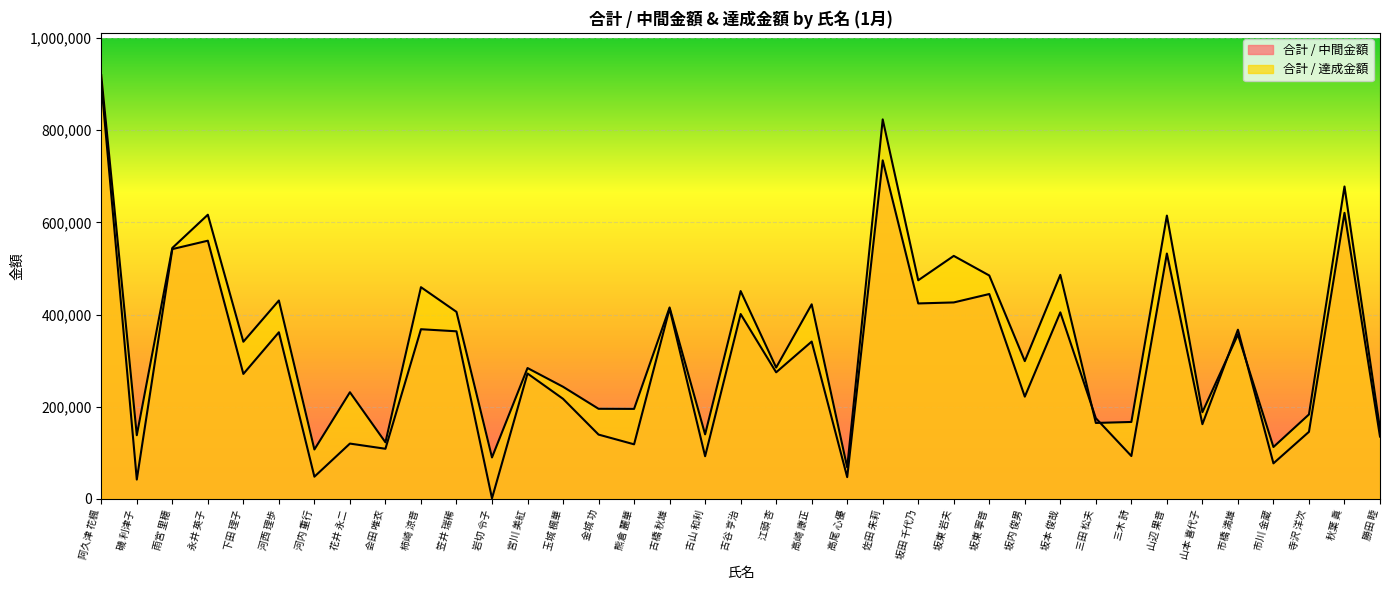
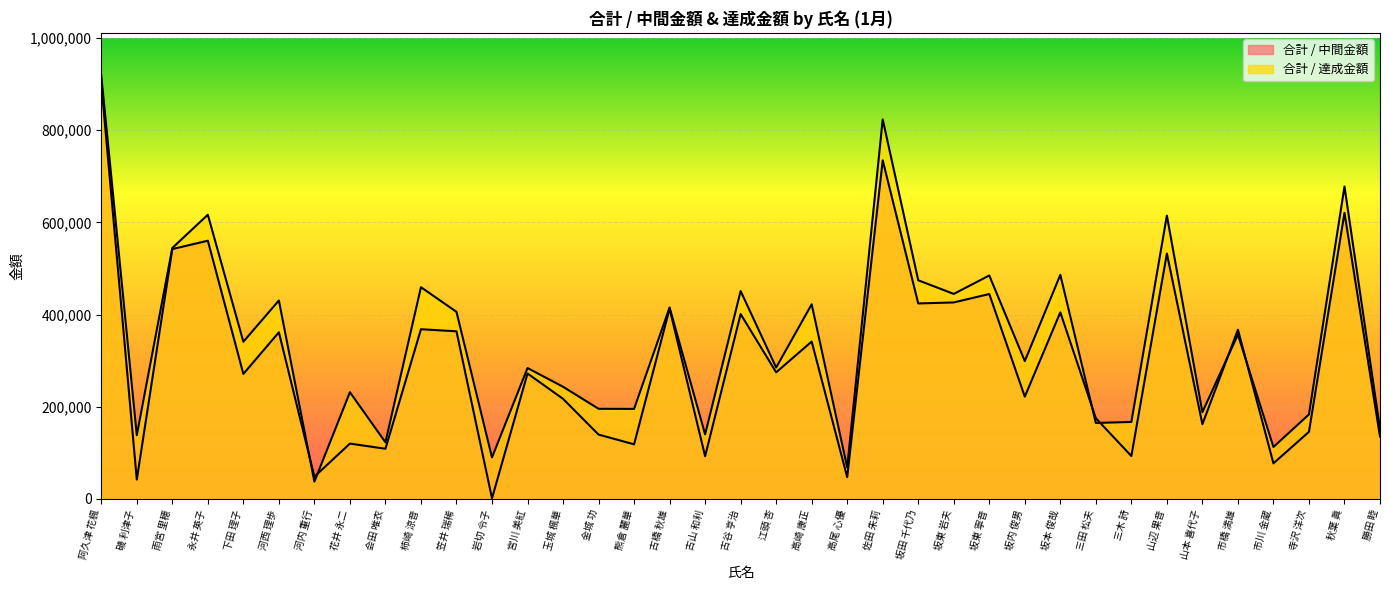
  {
    "合計 / 中間金額": {
      "阿久津 花楓": "900,000",
      "磯 利津子": "40,000",
      "永井 英子": "560,000",
      "下田 理子": "270,000",
      "河西 理歩": "360,000",
      "河内 重行": "50,000",
      "花井 永二": "120,000",
      "会田 唯衣": "110,000",
      "柿崎 涼音": "370,000",
      "笠井 瑞稀": "360,000",
      "岩切 令子": "0",
      "宮川 美紅": "270,000",
      "玉城 楓華": "220,000",
      "金城 功": "140,000",
      "熊倉 麗華": "120,000",
      "古山 和利": "90,000",
      "古谷 亨治": "400,000",
      "江頭 杏": "270,000",
      "高崎 康正": "340,000",
      "高尾 心優": "50,000",
      "佐田 朱莉": "730,000",
      "坂田 千代乃": "420,000",
      "坂東 岩夫": "430,000",
      "坂東 寧音": "440,000",
      "坂内 俊男": "220,000",
      "坂本 俊哉": "400,000",
      "三田 松夫": "180,000",
      "三木 詩": "90,000",
      "山辺 果音": "530,000",
      "山本 喜代子": "160,000",
      "市橋 満雄": "370,000",
      "市川 金蔵": "80,000",
      "寺沢 洋次": "150,000",
      "秋葉 眞": "620,000",
      "勝田 睦": "140,000"
    },
    "合計 / 達成金額": {
      "阿久津 花楓": "920,000",
      "磯 利津子": "140,000",
      "永井 英子": "620,000",
      "下田 理子": "340,000",
      "河西 理歩": "430,000",
-     "河内 重行": "110,000",
+     "河内 重行": "40,000",
      "花井 永二": "230,000",
      "会田 唯衣": "120,000",
      "柿崎 涼音": "460,000",
      "笠井 瑞稀": "410,000",
      "岩切 令子": "90,000",
      "宮川 美紅": "280,000",
      "玉城 楓華": "240,000",
      "金城 功": "200,000",
      "熊倉 麗華": "200,000",
      "古山 和利": "140,000",
      "古谷 亨治": "450,000",
      "江頭 杏": "290,000",
      "高崎 康正": "420,000",
      "高尾 心優": "70,000",
      "佐田 朱莉": "820,000",
      "坂田 千代乃": "470,000",
-     "坂東 岩夫": "530,000",
+     "坂東 岩夫": "440,000",
      "坂東 寧音": "480,000",
      "坂内 俊男": "300,000",
      "坂本 俊哉": "490,000",
      "三田 松夫": "160,000",
      "三木 詩": "170,000",
      "山辺 果音": "610,000",
      "山本 喜代子": "190,000",
      "市橋 満雄": "360,000",
      "市川 金蔵": "110,000",
      "寺沢 洋次": "180,000",
      "秋葉 眞": "680,000",
      "勝田 睦": "150,000"
    }
  }
